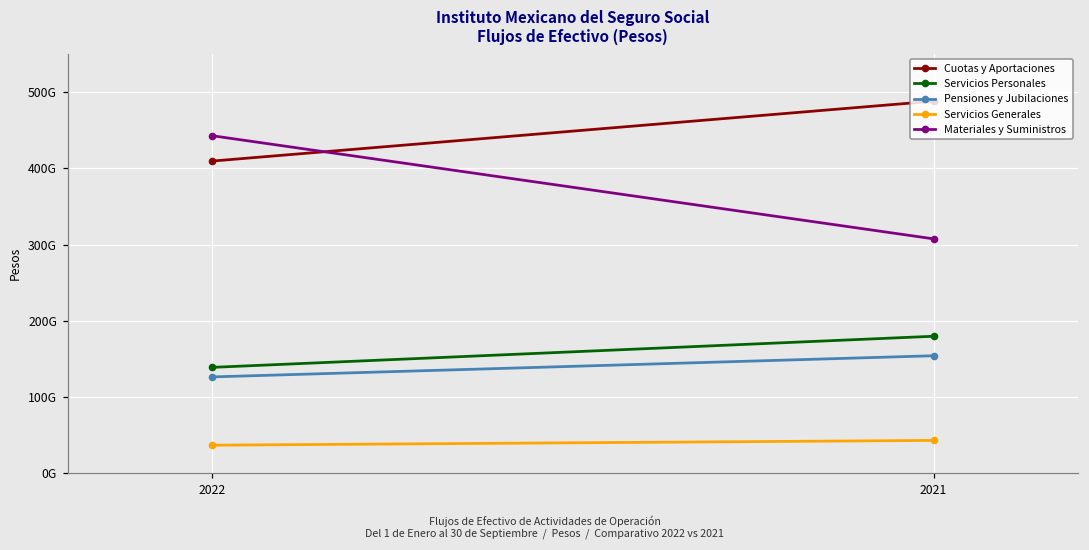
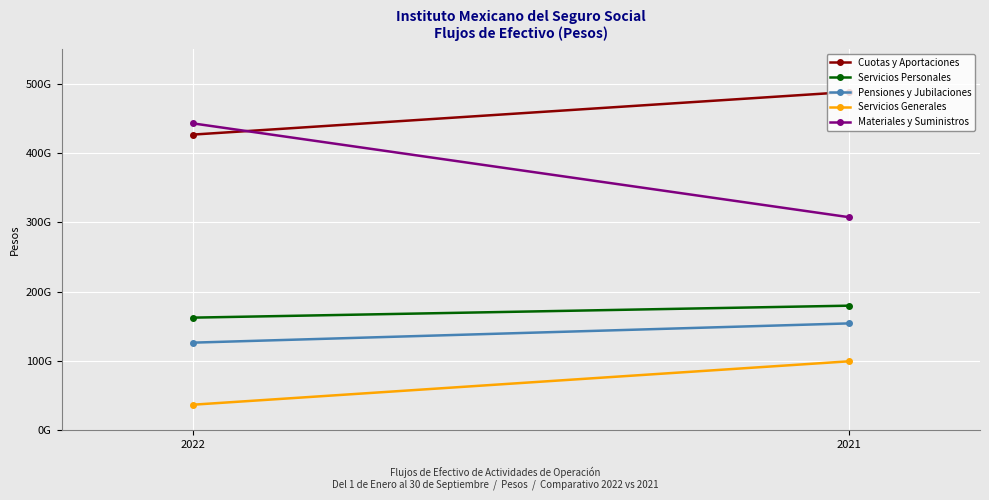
  {
    "Cuotas y Aportaciones": {
-     "2022": 410000000000
+     "2022": 430000000000
    },
    "Servicios Personales": {
-     "2022": 140000000000,
+     "2022": 160000000000,
      "2021": 180000000000
    },
    "Pensiones y Jubilaciones": {
      "2022": 130000000000,
      "2021": 150000000000
    },
    "Servicios Generales": {
      "2022": 40000000000,
-     "2021": 40000000000
+     "2021": 100000000000
    },
    "Materiales y Suministros": {
      "2022": 440000000000,
      "2021": 310000000000
    }
  }
